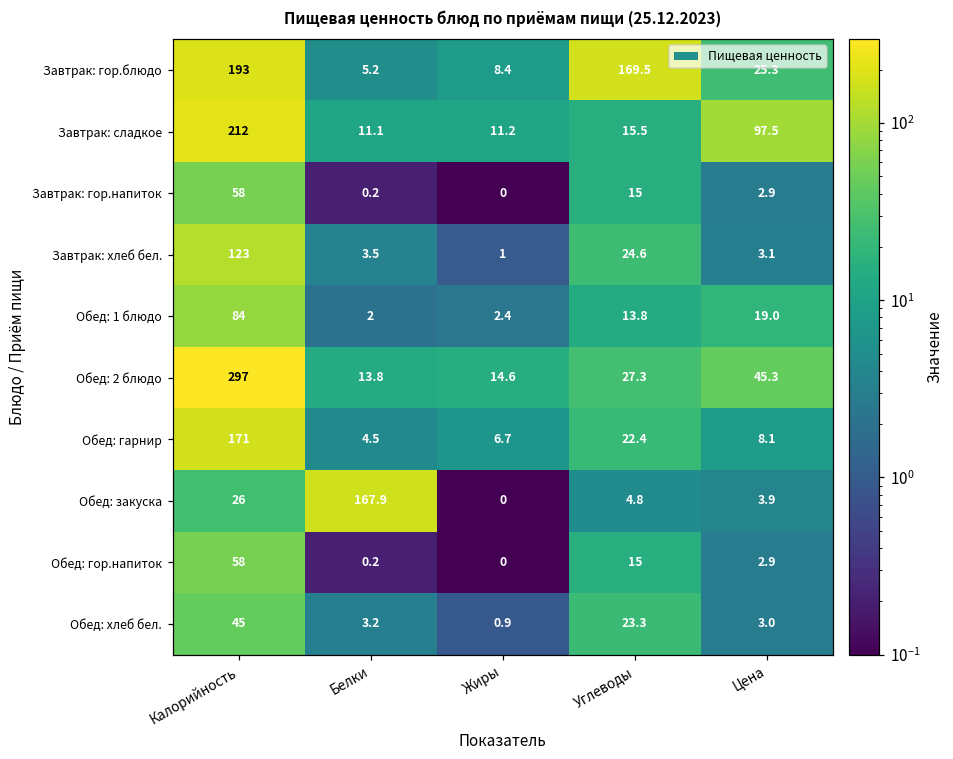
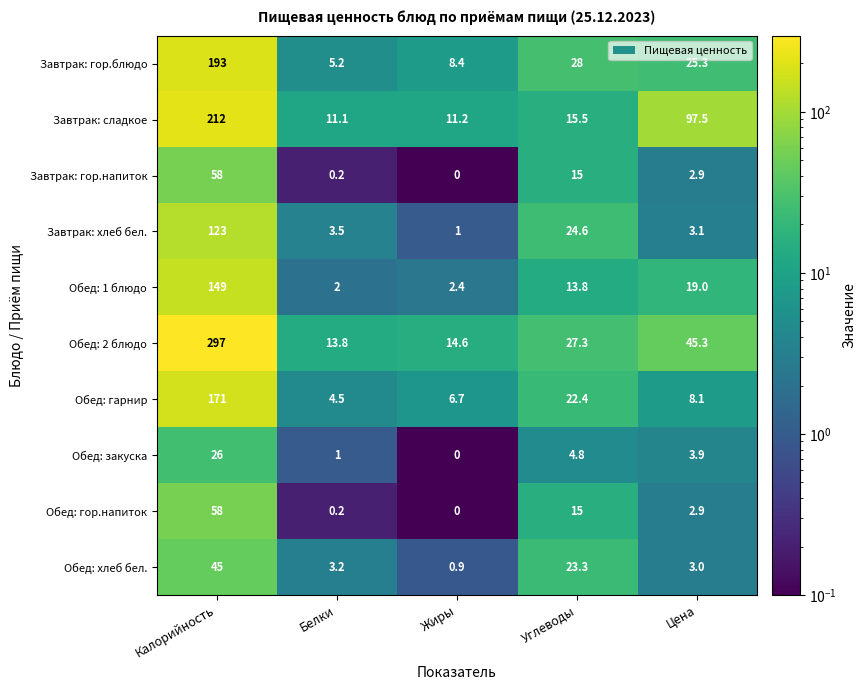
  {
    "Завтрак: гор.блюдо": {
      "Калорийность": 193,
      "Белки": 5.2,
      "Жиры": 8.4,
-     "Углеводы": 169.5
+     "Углеводы": 28
    },
    "Завтрак: сладкое": {
      "Калорийность": 212,
      "Белки": 11.1,
      "Жиры": 11.2,
      "Углеводы": 15.5,
      "Цена": 97.5
    },
    "Завтрак: гор.напиток": {
      "Калорийность": 58,
      "Белки": 0.2,
      "Жиры": 0,
      "Углеводы": 15,
      "Цена": 2.9
    },
    "Завтрак: хлеб бел.": {
      "Калорийность": 123,
      "Белки": 3.5,
      "Жиры": 1,
      "Углеводы": 24.6,
      "Цена": 3.1
    },
    "Обед: 1 блюдо": {
-     "Калорийность": 84,
+     "Калорийность": 149,
      "Белки": 2,
      "Жиры": 2.4,
      "Углеводы": 13.8,
      "Цена": 19.0
    },
    "Обед: 2 блюдо": {
      "Калорийность": 297,
      "Белки": 13.8,
      "Жиры": 14.6,
      "Углеводы": 27.3,
      "Цена": 45.3
    },
    "Обед: гарнир": {
      "Калорийность": 171,
      "Белки": 4.5,
      "Жиры": 6.7,
      "Углеводы": 22.4,
      "Цена": 8.1
    },
    "Обед: закуска": {
      "Калорийность": 26,
-     "Белки": 167.9,
+     "Белки": 1,
      "Жиры": 0,
      "Углеводы": 4.8,
      "Цена": 3.9
    },
    "Обед: гор.напиток": {
      "Калорийность": 58,
      "Белки": 0.2,
      "Жиры": 0,
      "Углеводы": 15,
      "Цена": 2.9
    },
    "Обед: хлеб бел.": {
      "Калорийность": 45,
      "Белки": 3.2,
      "Жиры": 0.9,
      "Углеводы": 23.3,
      "Цена": 3.0
    }
  }
